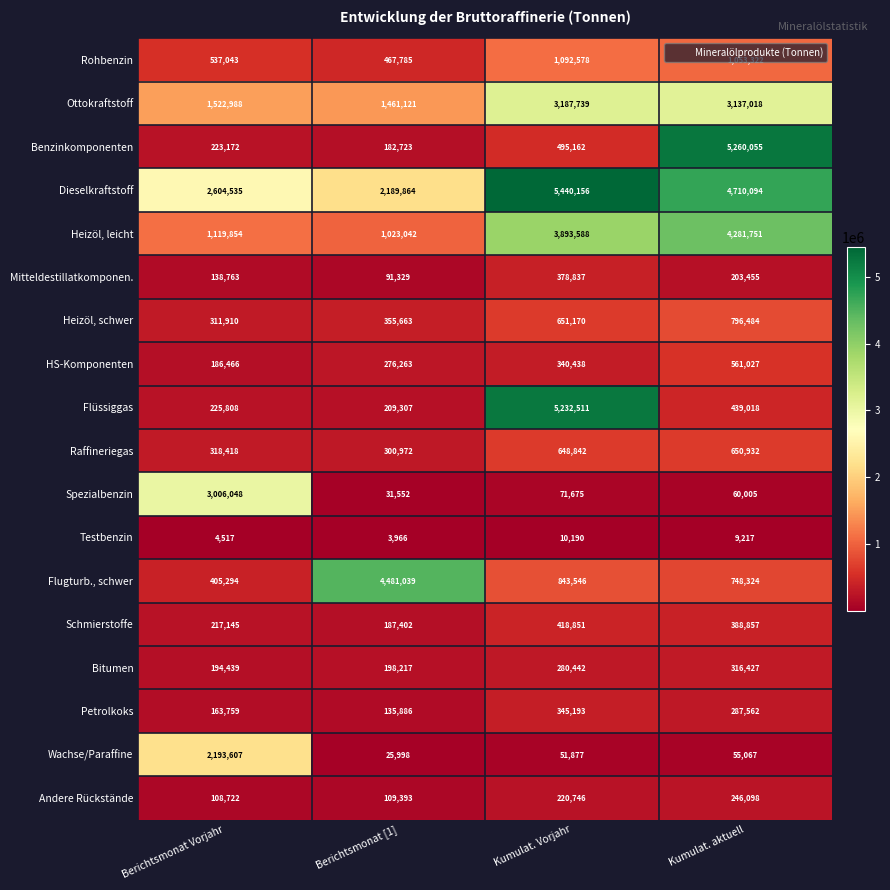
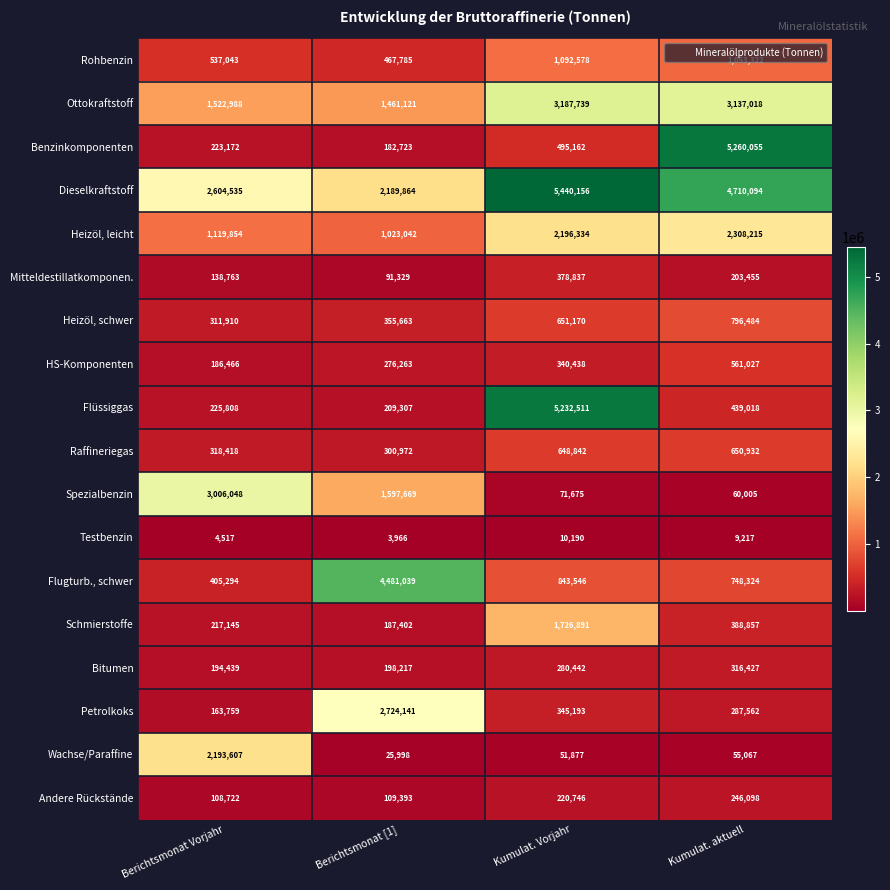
  {
    "Rohbenzin": {
      "Berichtsmonat Vorjahr": "537,043",
      "Berichtsmonat [1]": "467,785",
      "Kumulat. Vorjahr": "1,092,578"
    },
    "Ottokraftstoff": {
      "Berichtsmonat Vorjahr": "1,522,988",
      "Berichtsmonat [1]": "1,461,121",
      "Kumulat. Vorjahr": "3,187,739",
      "Kumulat. aktuell": "3,137,018"
    },
    "Benzinkomponenten": {
      "Berichtsmonat Vorjahr": "223,172",
      "Berichtsmonat [1]": "182,723",
      "Kumulat. Vorjahr": "495,162",
      "Kumulat. aktuell": "5,260,055"
    },
    "Dieselkraftstoff": {
      "Berichtsmonat Vorjahr": "2,604,535",
      "Berichtsmonat [1]": "2,189,864",
      "Kumulat. Vorjahr": "5,440,156",
      "Kumulat. aktuell": "4,710,094"
    },
    "Heizöl, leicht": {
      "Berichtsmonat Vorjahr": "1,119,854",
      "Berichtsmonat [1]": "1,023,042",
-     "Kumulat. Vorjahr": "3,893,588",
-     "Kumulat. aktuell": "4,281,751"
+     "Kumulat. Vorjahr": "2,196,334",
+     "Kumulat. aktuell": "2,308,215"
    },
    "Mitteldestillatkomponen.": {
      "Berichtsmonat Vorjahr": "138,763",
      "Berichtsmonat [1]": "91,329",
      "Kumulat. Vorjahr": "378,837",
      "Kumulat. aktuell": "203,455"
    },
    "Heizöl, schwer": {
      "Berichtsmonat Vorjahr": "311,910",
      "Berichtsmonat [1]": "355,663",
      "Kumulat. Vorjahr": "651,170",
      "Kumulat. aktuell": "796,484"
    },
    "HS-Komponenten": {
      "Berichtsmonat Vorjahr": "186,466",
      "Berichtsmonat [1]": "276,263",
      "Kumulat. Vorjahr": "340,438",
      "Kumulat. aktuell": "561,027"
    },
    "Flüssiggas": {
      "Berichtsmonat Vorjahr": "225,808",
      "Berichtsmonat [1]": "209,307",
      "Kumulat. Vorjahr": "5,232,511",
      "Kumulat. aktuell": "439,018"
    },
    "Raffineriegas": {
      "Berichtsmonat Vorjahr": "318,418",
      "Berichtsmonat [1]": "300,972",
      "Kumulat. Vorjahr": "648,842",
      "Kumulat. aktuell": "650,932"
    },
    "Spezialbenzin": {
      "Berichtsmonat Vorjahr": "3,006,048",
-     "Berichtsmonat [1]": "31,552",
+     "Berichtsmonat [1]": "1,597,669",
      "Kumulat. Vorjahr": "71,675",
      "Kumulat. aktuell": "60,005"
    },
    "Testbenzin": {
      "Berichtsmonat Vorjahr": "4,517",
      "Berichtsmonat [1]": "3,966",
      "Kumulat. Vorjahr": "10,190",
      "Kumulat. aktuell": "9,217"
    },
    "Flugturb., schwer": {
      "Berichtsmonat Vorjahr": "405,294",
      "Berichtsmonat [1]": "4,481,039",
      "Kumulat. Vorjahr": "843,546",
      "Kumulat. aktuell": "748,324"
    },
    "Schmierstoffe": {
      "Berichtsmonat Vorjahr": "217,145",
      "Berichtsmonat [1]": "187,402",
-     "Kumulat. Vorjahr": "418,851",
+     "Kumulat. Vorjahr": "1,726,891",
      "Kumulat. aktuell": "388,857"
    },
    "Bitumen": {
      "Berichtsmonat Vorjahr": "194,439",
      "Berichtsmonat [1]": "198,217",
      "Kumulat. Vorjahr": "280,442",
      "Kumulat. aktuell": "316,427"
    },
    "Petrolkoks": {
      "Berichtsmonat Vorjahr": "163,759",
-     "Berichtsmonat [1]": "135,886",
+     "Berichtsmonat [1]": "2,724,141",
      "Kumulat. Vorjahr": "345,193",
      "Kumulat. aktuell": "287,562"
    },
    "Wachse/Paraffine": {
      "Berichtsmonat Vorjahr": "2,193,607",
      "Berichtsmonat [1]": "25,998",
      "Kumulat. Vorjahr": "51,877",
      "Kumulat. aktuell": "55,067"
    },
    "Andere Rückstände": {
      "Berichtsmonat Vorjahr": "108,722",
      "Berichtsmonat [1]": "109,393",
      "Kumulat. Vorjahr": "220,746",
      "Kumulat. aktuell": "246,098"
    }
  }
